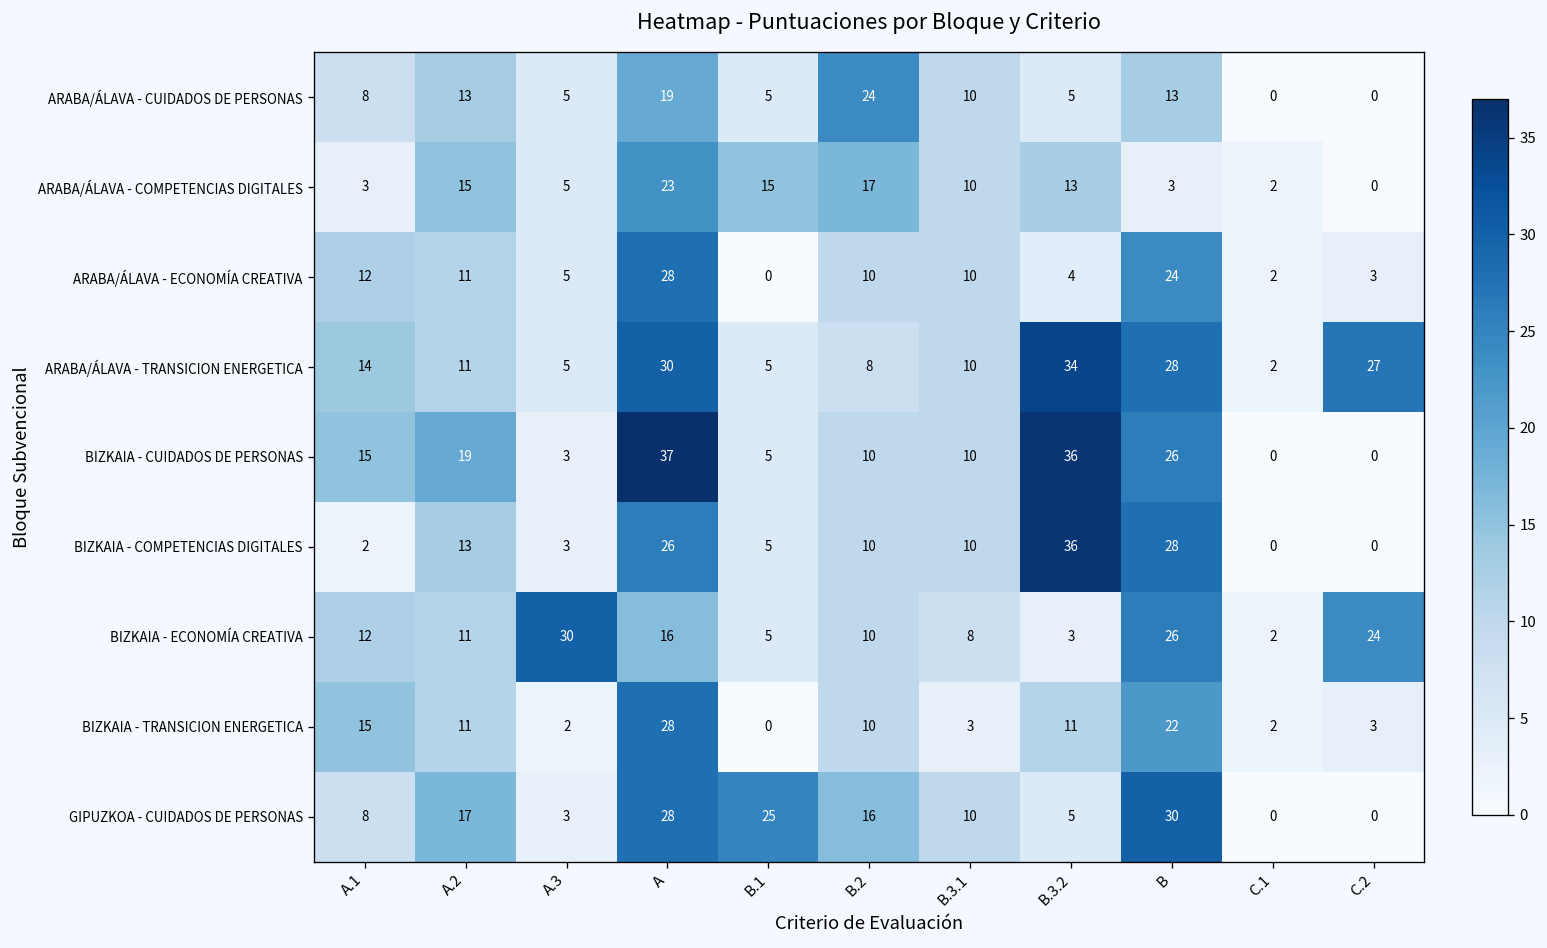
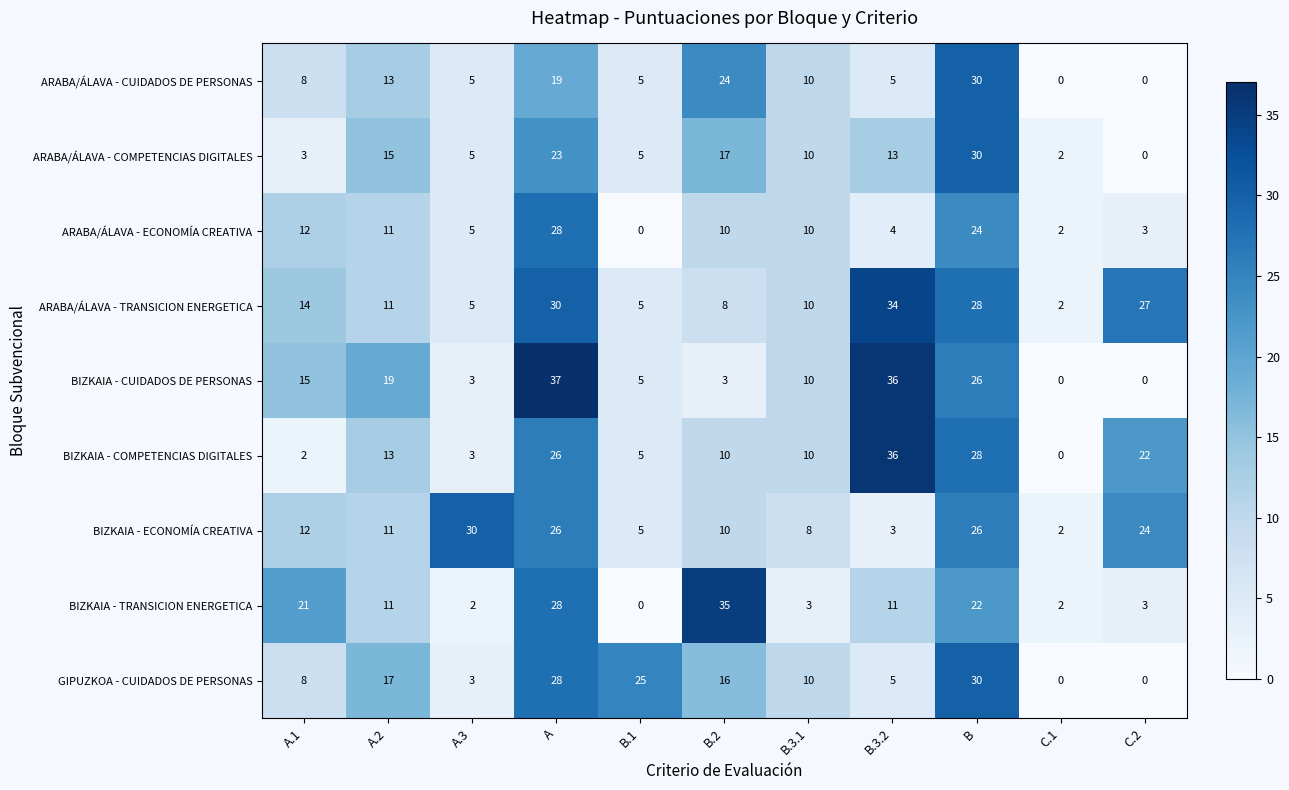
  {
    "ARABA/ÁLAVA - CUIDADOS DE PERSONAS": {
      "A.1": 8,
      "A.2": 13,
      "A.3": 5,
      "A": 19,
      "B.1": 5,
      "B.2": 24,
      "B.3.1": 10,
      "B.3.2": 5,
-     "B": 13,
+     "B": 30,
      "C.1": 0,
      "C.2": 0
    },
    "ARABA/ÁLAVA - COMPETENCIAS DIGITALES": {
      "A.1": 3,
      "A.2": 15,
      "A.3": 5,
      "A": 23,
-     "B.1": 15,
+     "B.1": 5,
      "B.2": 17,
      "B.3.1": 10,
      "B.3.2": 13,
-     "B": 3,
+     "B": 30,
      "C.1": 2,
      "C.2": 0
    },
    "ARABA/ÁLAVA - ECONOMÍA CREATIVA": {
      "A.1": 12,
      "A.2": 11,
      "A.3": 5,
      "A": 28,
      "B.1": 0,
      "B.2": 10,
      "B.3.1": 10,
      "B.3.2": 4,
      "B": 24,
      "C.1": 2,
      "C.2": 3
    },
    "ARABA/ÁLAVA - TRANSICION ENERGETICA": {
      "A.1": 14,
      "A.2": 11,
      "A.3": 5,
      "A": 30,
      "B.1": 5,
      "B.2": 8,
      "B.3.1": 10,
      "B.3.2": 34,
      "B": 28,
      "C.1": 2,
      "C.2": 27
    },
    "BIZKAIA - CUIDADOS DE PERSONAS": {
      "A.1": 15,
      "A.2": 19,
      "A.3": 3,
      "A": 37,
      "B.1": 5,
-     "B.2": 10,
+     "B.2": 3,
      "B.3.1": 10,
      "B.3.2": 36,
      "B": 26,
      "C.1": 0,
      "C.2": 0
    },
    "BIZKAIA - COMPETENCIAS DIGITALES": {
      "A.1": 2,
      "A.2": 13,
      "A.3": 3,
      "A": 26,
      "B.1": 5,
      "B.2": 10,
      "B.3.1": 10,
      "B.3.2": 36,
      "B": 28,
      "C.1": 0,
-     "C.2": 0
+     "C.2": 22
    },
    "BIZKAIA - ECONOMÍA CREATIVA": {
      "A.1": 12,
      "A.2": 11,
      "A.3": 30,
-     "A": 16,
+     "A": 26,
      "B.1": 5,
      "B.2": 10,
      "B.3.1": 8,
      "B.3.2": 3,
      "B": 26,
      "C.1": 2,
      "C.2": 24
    },
    "BIZKAIA - TRANSICION ENERGETICA": {
-     "A.1": 15,
+     "A.1": 21,
      "A.2": 11,
      "A.3": 2,
      "A": 28,
      "B.1": 0,
-     "B.2": 10,
+     "B.2": 35,
      "B.3.1": 3,
      "B.3.2": 11,
      "B": 22,
      "C.1": 2,
      "C.2": 3
    },
    "GIPUZKOA - CUIDADOS DE PERSONAS": {
      "A.1": 8,
      "A.2": 17,
      "A.3": 3,
      "A": 28,
      "B.1": 25,
      "B.2": 16,
      "B.3.1": 10,
      "B.3.2": 5,
      "B": 30,
      "C.1": 0,
      "C.2": 0
    }
  }
